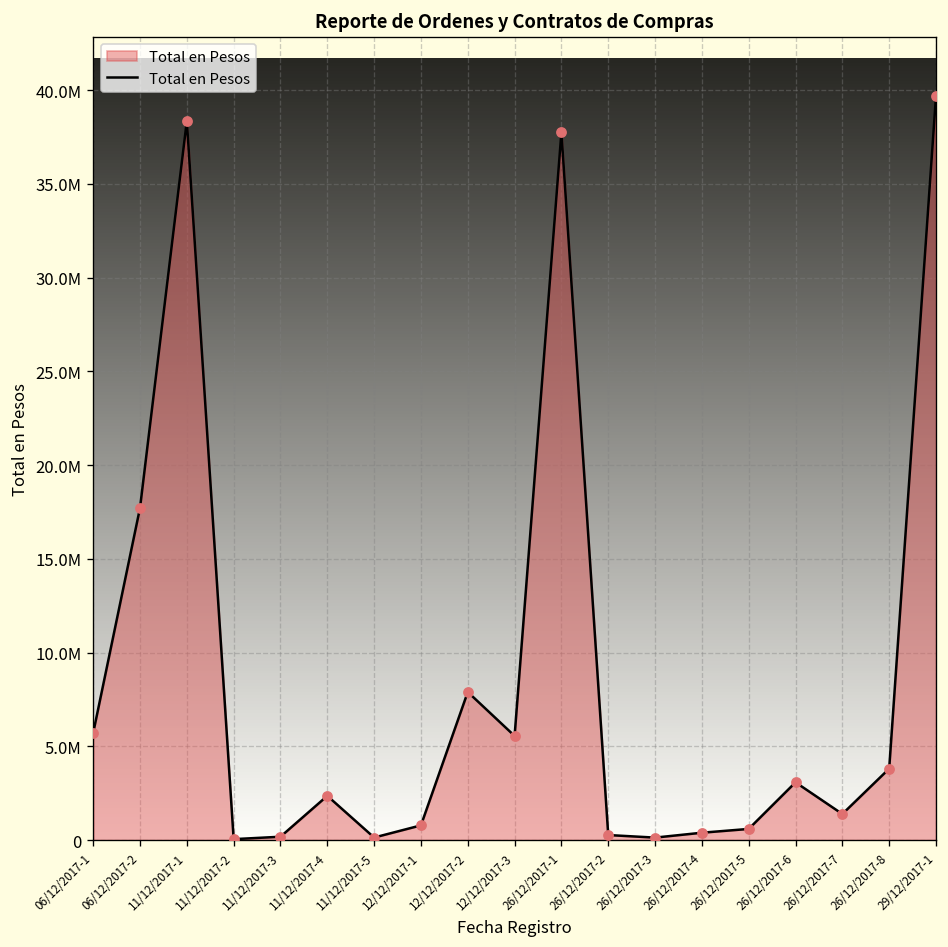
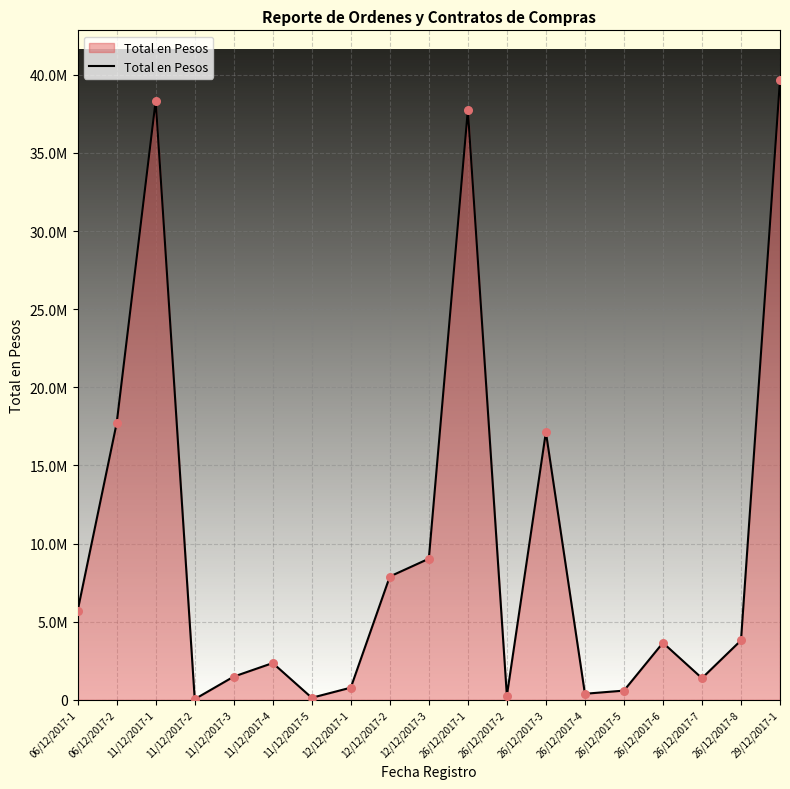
  {
    "06/12/2017-1": 5700000,
    "06/12/2017-2": 17700000,
    "11/12/2017-1": 38400000,
    "11/12/2017-2": 0,
-   "11/12/2017-3": 200000,
+   "11/12/2017-3": 1500000,
    "11/12/2017-4": 2400000,
    "11/12/2017-5": 100000,
    "12/12/2017-1": 800000,
    "12/12/2017-2": 7900000,
-   "12/12/2017-3": 5600000,
+   "12/12/2017-3": 9000000,
    "26/12/2017-1": 37700000,
    "26/12/2017-2": 300000,
-   "26/12/2017-3": 100000,
+   "26/12/2017-3": 17100000,
    "26/12/2017-4": 400000,
    "26/12/2017-5": 600000,
-   "26/12/2017-6": 3100000,
+   "26/12/2017-6": 3700000,
    "26/12/2017-7": 1400000,
    "26/12/2017-8": 3800000,
    "29/12/2017-1": 39700000
  }
